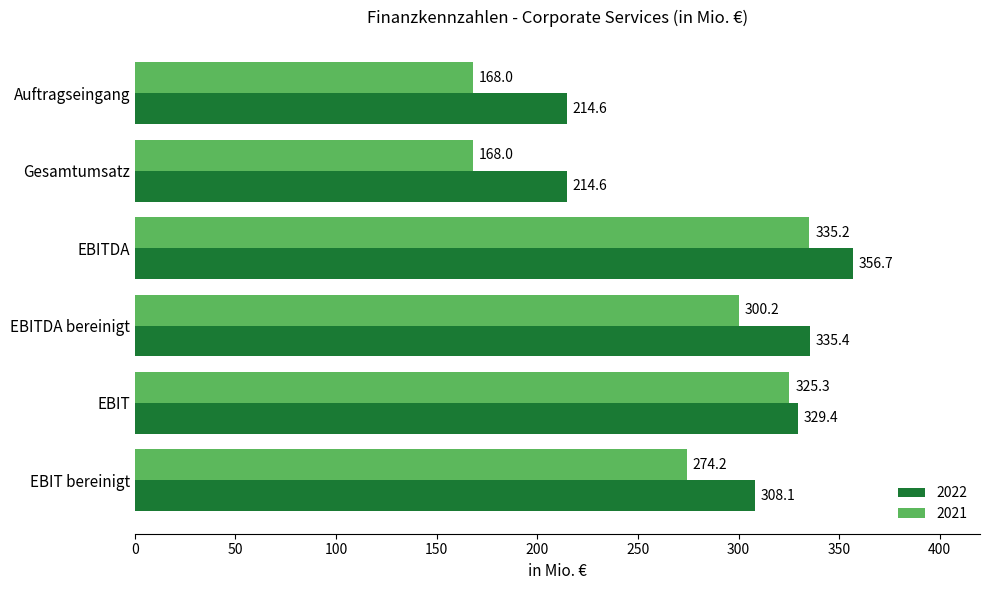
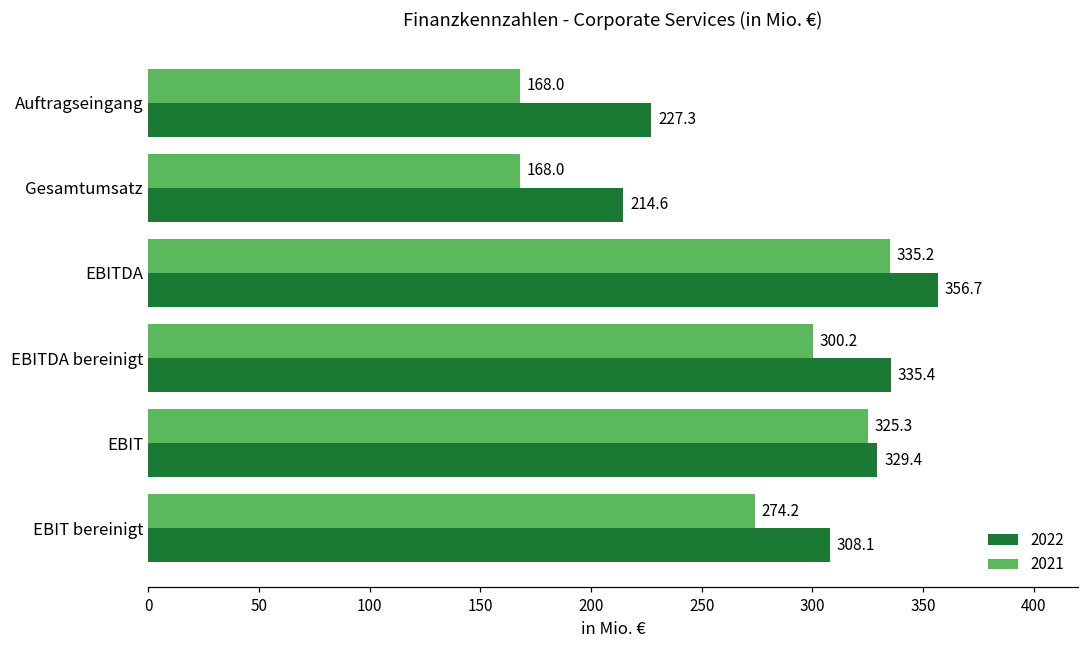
  {
    "2022": {
-     "Auftragseingang": 214.6,
+     "Auftragseingang": 227.3,
      "Gesamtumsatz": 214.6,
      "EBITDA": 356.7,
      "EBITDA bereinigt": 335.4,
      "EBIT": 329.4,
      "EBIT bereinigt": 308.1
    },
    "2021": {
      "Auftragseingang": 168.0,
      "Gesamtumsatz": 168.0,
      "EBITDA": 335.2,
      "EBITDA bereinigt": 300.2,
      "EBIT": 325.3,
      "EBIT bereinigt": 274.2
    }
  }
